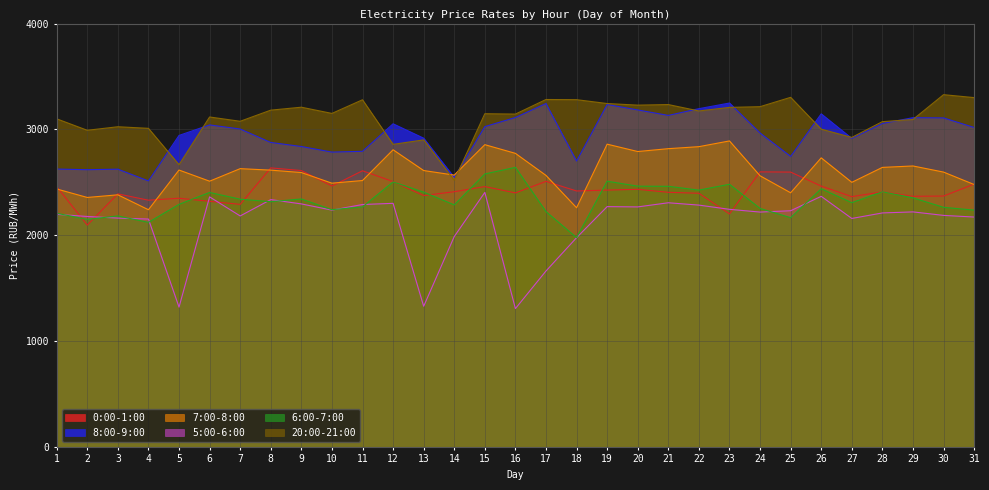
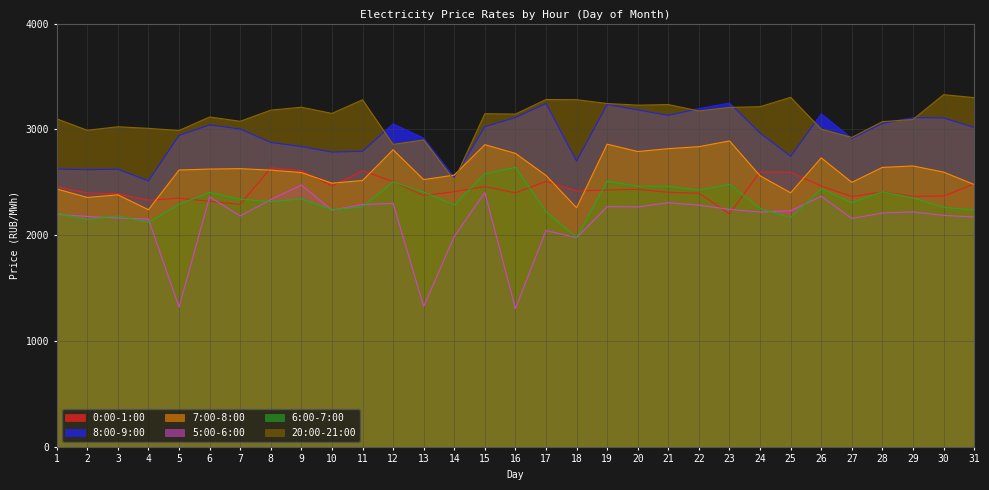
  {
    "0:00-1:00": {
-     "2": 2100,
+     "2": 2400,
      "4": 2330,
      "5": 2350,
      "6": 2320,
      "7": 2290,
      "10": 2460,
      "11": 2610,
      "13": 2370,
      "14": 2410,
      "15": 2460,
      "16": 2400,
      "17": 2510,
      "18": 2420,
      "19": 2430,
      "20": 2430,
      "21": 2410,
      "22": 2400,
      "23": 2200,
      "24": 2600,
      "25": 2600,
      "26": 2460,
      "27": 2360,
      "30": 2370
    },
    "8:00-9:00": {
      "1": 2620,
      "2": 2620,
      "3": 2620,
      "4": 2510,
      "5": 2940,
      "6": 3040,
      "7": 3000,
      "8": 2880,
      "9": 2840,
      "10": 2790,
      "11": 2790,
      "12": 3050,
      "15": 3030,
      "16": 3110,
      "17": 3240,
      "18": 2700,
      "20": 3180,
      "21": 3130,
      "23": 3250,
      "24": 2970,
      "25": 2740,
      "26": 3150,
      "30": 3110,
      "31": 3020
    },
    "7:00-8:00": {
      "2": 2360,
      "4": 2240,
      "5": 2620,
-     "6": 2510,
+     "6": 2620,
      "7": 2630,
      "10": 2490,
      "11": 2520,
      "12": 2810,
-     "13": 2610,
+     "13": 2530,
      "15": 2860,
      "16": 2770,
      "17": 2560,
      "18": 2260,
      "19": 2860,
      "20": 2790,
      "21": 2820,
      "22": 2840,
      "23": 2890,
      "24": 2560,
      "25": 2400,
      "26": 2730,
      "27": 2500,
      "28": 2640,
      "29": 2650,
      "30": 2600
    },
    "5:00-6:00": {
      "2": 2180,
      "4": 2150,
      "5": 1320,
      "6": 2360,
      "7": 2180,
-     "9": 2300,
+     "9": 2470,
      "12": 2300,
      "13": 1330,
      "14": 1990,
      "15": 2400,
      "16": 1310,
-     "17": 1660,
+     "17": 2040,
      "19": 2270,
      "20": 2270,
      "21": 2310,
      "22": 2280,
      "23": 2240,
      "24": 2220,
      "25": 2230,
      "26": 2370,
      "27": 2160,
      "28": 2210,
      "29": 2220,
      "30": 2190,
      "31": 2170
    },
    "6:00-7:00": {
      "2": 2150,
      "4": 2120,
      "5": 2290,
      "6": 2400,
      "7": 2340,
      "9": 2340,
      "13": 2410,
      "14": 2290,
      "15": 2580,
      "16": 2640,
      "17": 2220,
      "19": 2510,
      "20": 2460,
      "21": 2460,
      "22": 2430,
      "23": 2480,
      "24": 2250,
      "25": 2170,
      "26": 2440,
      "27": 2310,
      "30": 2260,
      "31": 2240
    },
    "20:00-21:00": {
      "1": 3100,
      "2": 2990,
      "3": 3020,
      "4": 3010,
-     "5": 2670,
+     "5": 2990,
      "6": 3120,
      "7": 3080,
      "8": 3180,
      "9": 3210,
      "10": 3150,
      "11": 3280,
      "12": 2860,
      "14": 2520,
      "15": 3150,
      "16": 3140,
      "17": 3280,
      "18": 3280,
      "20": 3230,
      "21": 3230,
      "23": 3210,
      "24": 3210,
      "25": 3300,
      "26": 3000,
      "30": 3330,
      "31": 3300
    }
  }
